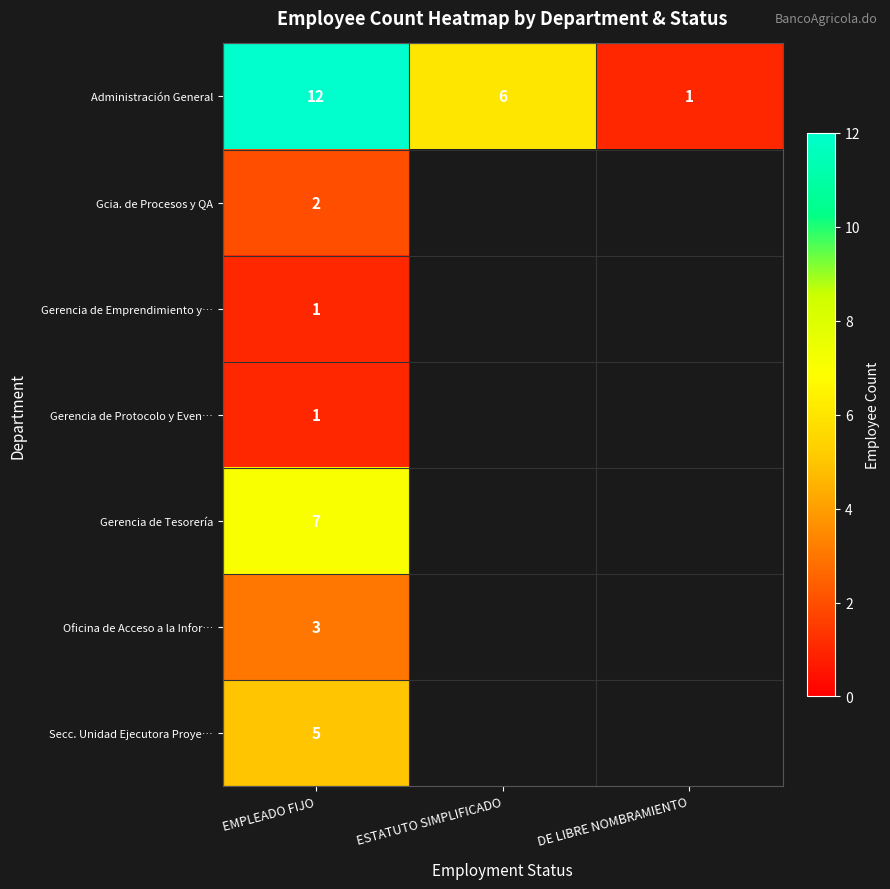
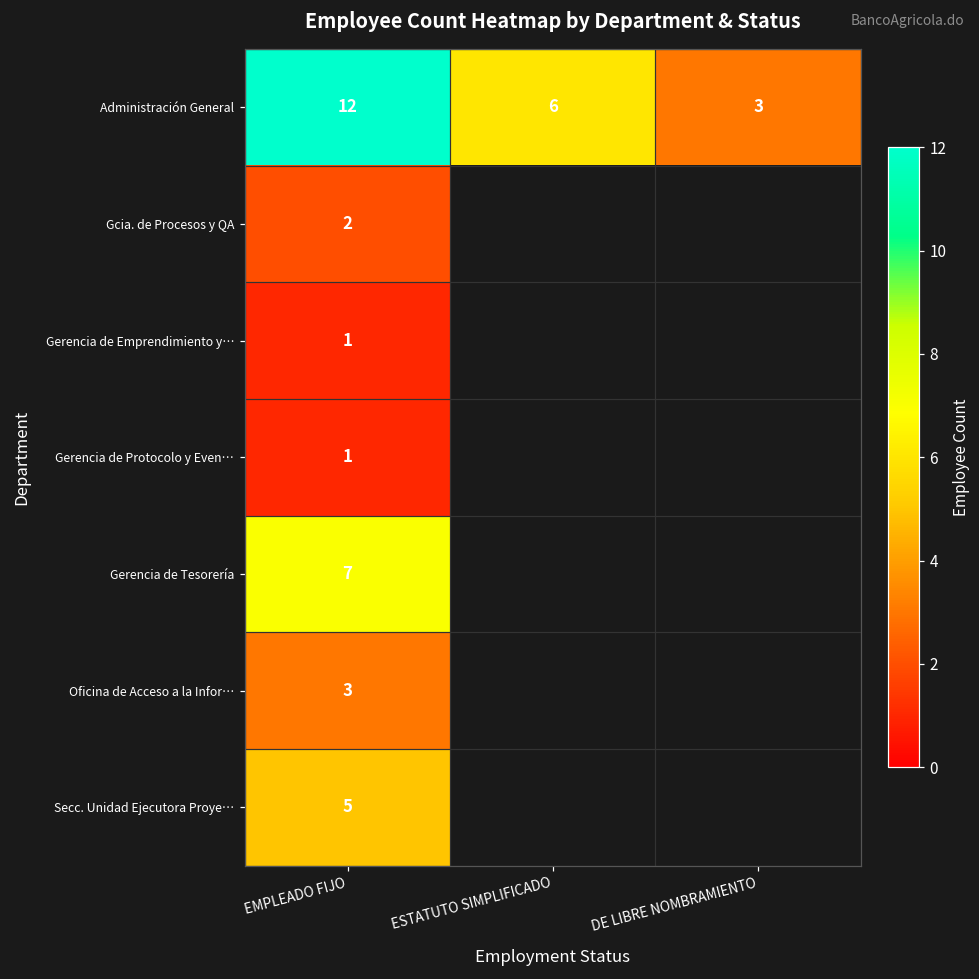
  {
    "Administración General": {
      "EMPLEADO FIJO": 12,
      "ESTATUTO SIMPLIFICADO": 6,
-     "DE LIBRE NOMBRAMIENTO": 1
+     "DE LIBRE NOMBRAMIENTO": 3
    },
    "Gcia. de Procesos y QA": {
      "EMPLEADO FIJO": 2
    },
    "Gerencia de Emprendimiento y…": {
      "EMPLEADO FIJO": 1
    },
    "Gerencia de Protocolo y Even…": {
      "EMPLEADO FIJO": 1
    },
    "Gerencia de Tesorería": {
      "EMPLEADO FIJO": 7
    },
    "Oficina de Acceso a la Infor…": {
      "EMPLEADO FIJO": 3
    },
    "Secc. Unidad Ejecutora Proye…": {
      "EMPLEADO FIJO": 5
    }
  }
